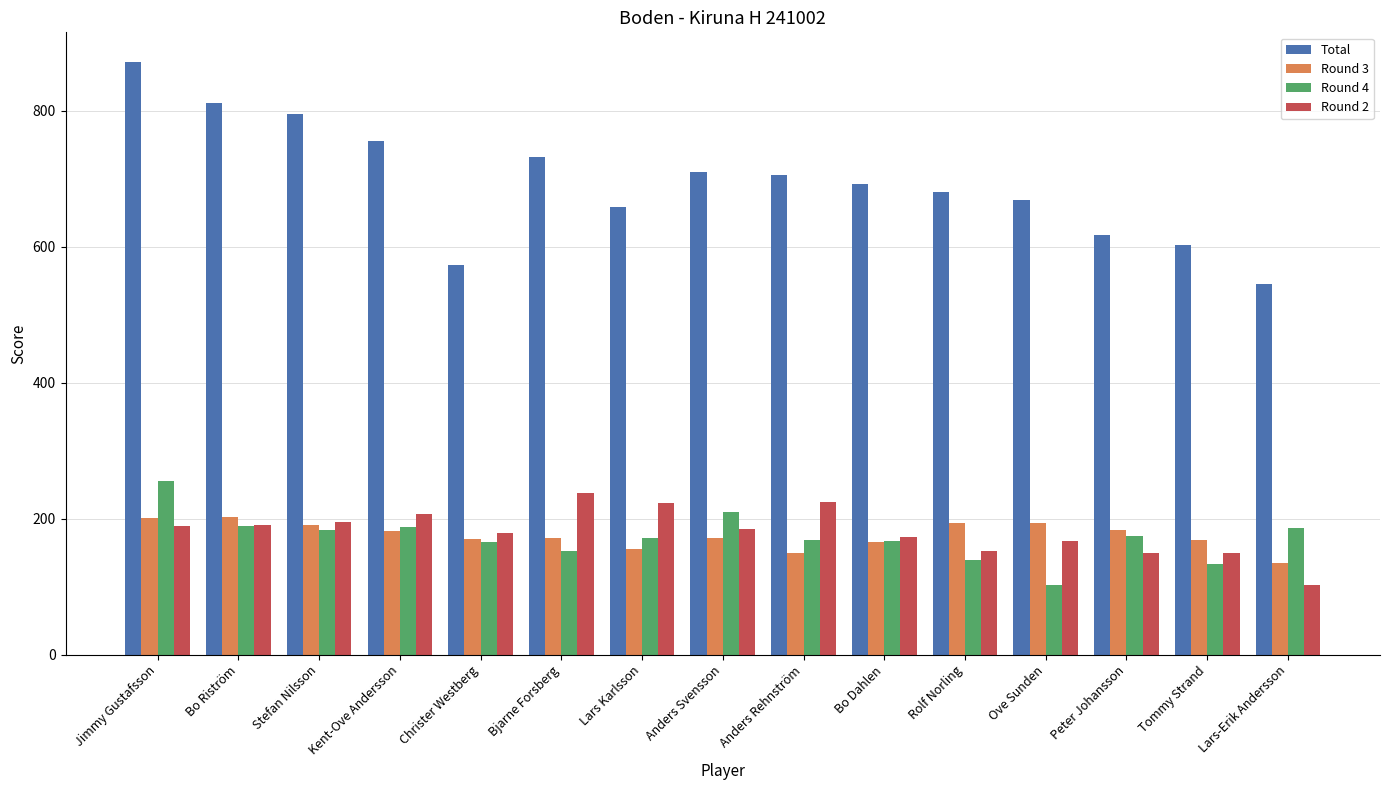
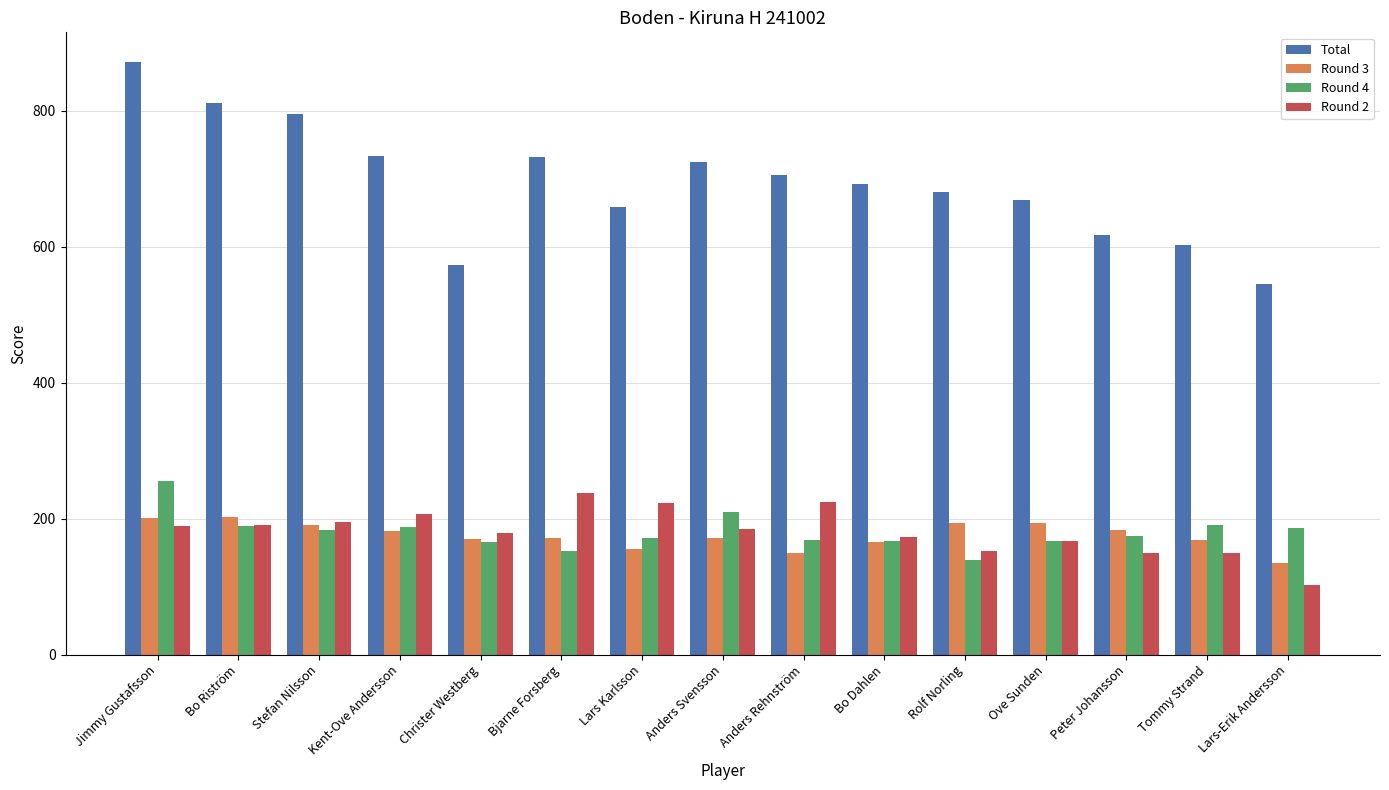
  {
    "Total": {
      "Jimmy Gustafsson": 870,
      "Bo Riström": 810,
      "Stefan Nilsson": 800,
-     "Kent-Ove Andersson": 760,
+     "Kent-Ove Andersson": 730,
      "Christer Westberg": 570,
      "Bjarne Forsberg": 730,
      "Lars Karlsson": 660,
-     "Anders Svensson": 710,
+     "Anders Svensson": 730,
      "Anders Rehnström": 710,
      "Bo Dahlen": 690,
      "Rolf Norling": 680,
      "Ove Sunden": 670,
      "Peter Johansson": 620,
      "Tommy Strand": 600,
      "Lars-Erik Andersson": 550
    },
    "Round 4": {
      "Jimmy Gustafsson": 260,
      "Bo Riström": 190,
      "Stefan Nilsson": 180,
      "Kent-Ove Andersson": 190,
      "Christer Westberg": 170,
      "Bjarne Forsberg": 150,
      "Lars Karlsson": 170,
      "Anders Svensson": 210,
      "Anders Rehnström": 170,
      "Bo Dahlen": 170,
      "Rolf Norling": 140,
-     "Ove Sunden": 100,
+     "Ove Sunden": 170,
      "Peter Johansson": 170,
-     "Tommy Strand": 130,
+     "Tommy Strand": 190,
      "Lars-Erik Andersson": 190
    }
  }
